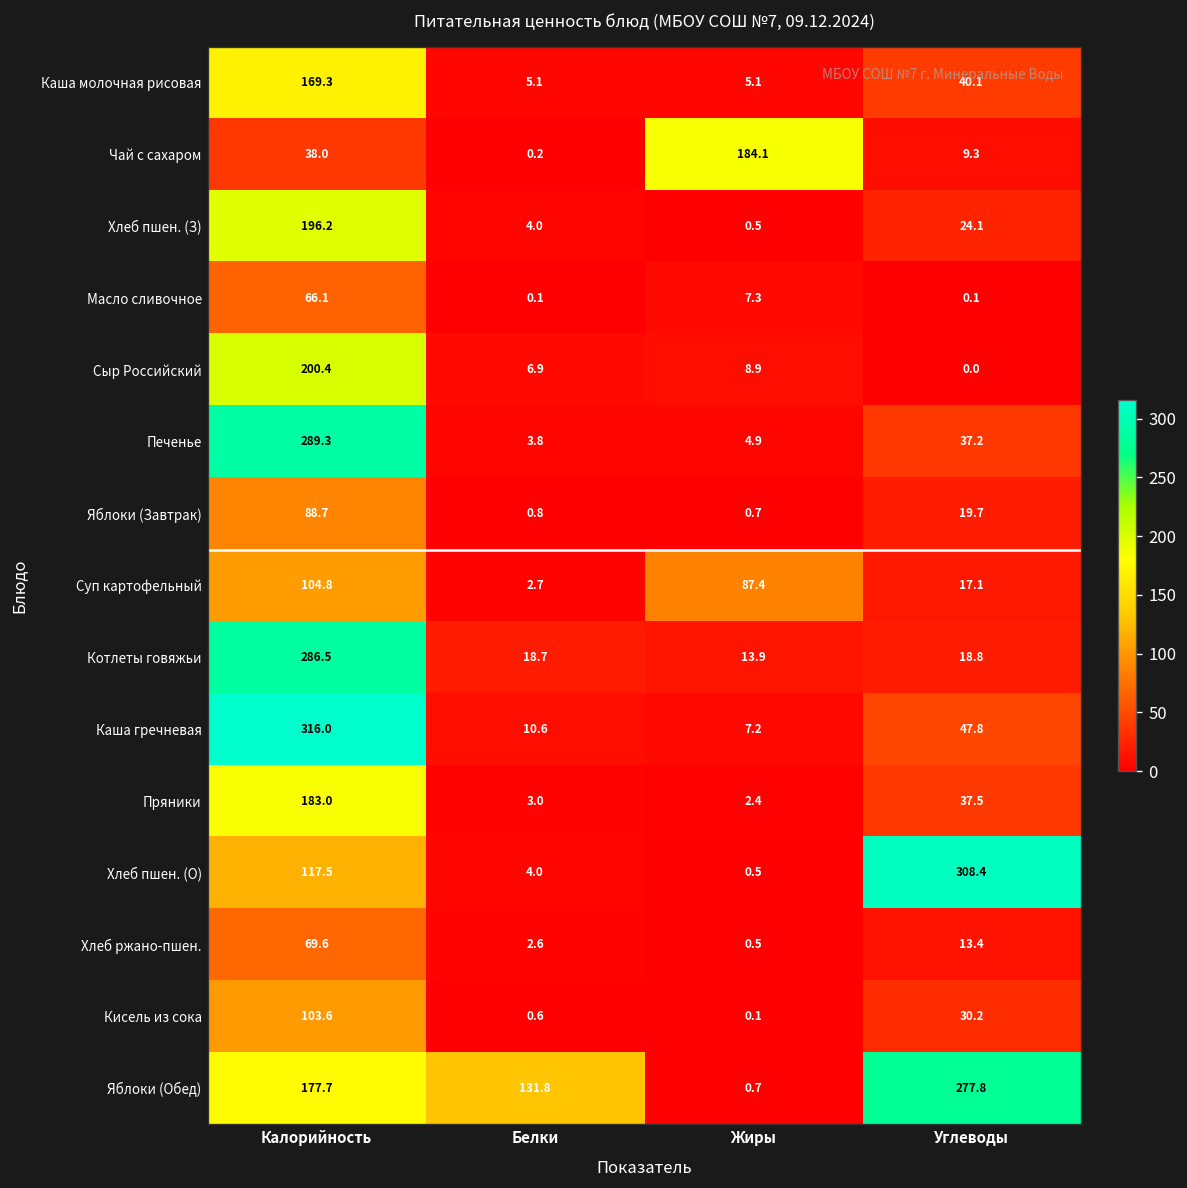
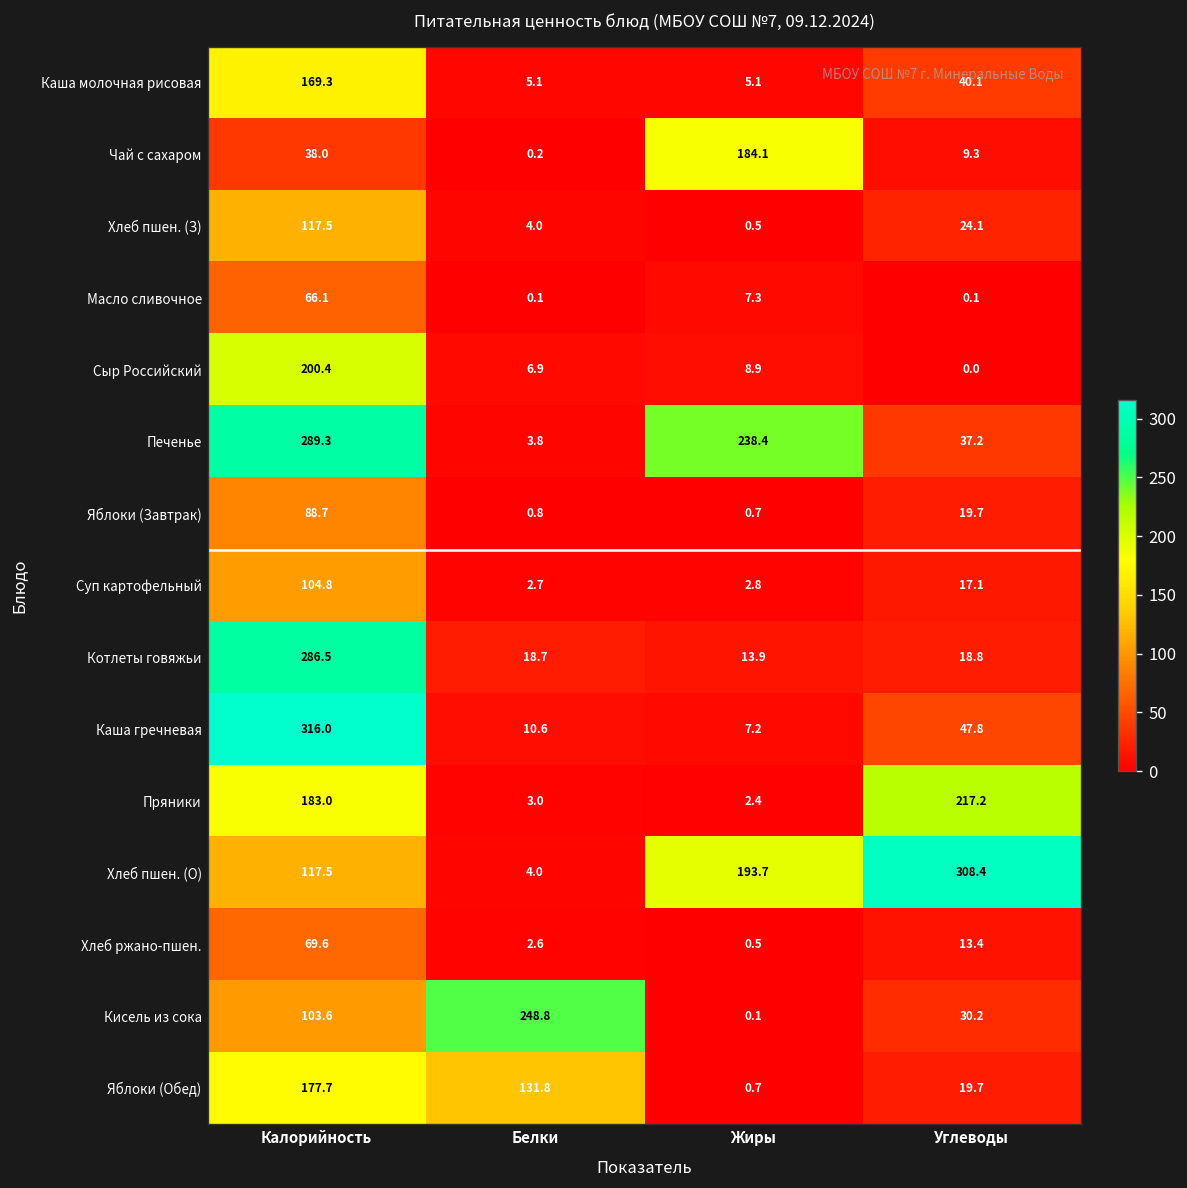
  {
    "Каша молочная рисовая": {
      "Калорийность": 169.3,
      "Белки": 5.1,
      "Жиры": 5.1,
      "Углеводы": 7
    },
    "Чай с сахаром": {
      "Калорийность": 38.0,
      "Белки": 0.2,
      "Жиры": 184.1,
      "Углеводы": 9.3
    },
    "Хлеб пшен. (З)": {
-     "Калорийность": 196.2,
+     "Калорийность": 117.5,
      "Белки": 4.0,
      "Жиры": 0.5,
      "Углеводы": 24.1
    },
    "Масло сливочное": {
      "Калорийность": 66.1,
      "Белки": 0.1,
      "Жиры": 7.3,
      "Углеводы": 0.1
    },
    "Сыр Российский": {
      "Калорийность": 200.4,
      "Белки": 6.9,
      "Жиры": 8.9,
      "Углеводы": 0.0
    },
    "Печенье": {
      "Калорийность": 289.3,
      "Белки": 3.8,
-     "Жиры": 4.9,
+     "Жиры": 238.4,
      "Углеводы": 37.2
    },
    "Яблоки (Завтрак)": {
      "Калорийность": 88.7,
      "Белки": 0.8,
      "Жиры": 0.7,
      "Углеводы": 19.7
    },
    "Суп картофельный": {
      "Калорийность": 104.8,
      "Белки": 2.7,
-     "Жиры": 87.4,
+     "Жиры": 2.8,
      "Углеводы": 17.1
    },
    "Котлеты говяжьи": {
      "Калорийность": 286.5,
      "Белки": 18.7,
      "Жиры": 13.9,
      "Углеводы": 18.8
    },
    "Каша гречневая": {
      "Калорийность": 316.0,
      "Белки": 10.6,
      "Жиры": 7.2,
      "Углеводы": 47.8
    },
    "Пряники": {
      "Калорийность": 183.0,
      "Белки": 3.0,
      "Жиры": 2.4,
-     "Углеводы": 37.5
+     "Углеводы": 217.2
    },
    "Хлеб пшен. (О)": {
      "Калорийность": 117.5,
      "Белки": 4.0,
-     "Жиры": 0.5,
+     "Жиры": 193.7,
      "Углеводы": 308.4
    },
    "Хлеб ржано-пшен.": {
      "Калорийность": 69.6,
      "Белки": 2.6,
      "Жиры": 0.5,
      "Углеводы": 13.4
    },
    "Кисель из сока": {
      "Калорийность": 103.6,
-     "Белки": 0.6,
+     "Белки": 248.8,
      "Жиры": 0.1,
      "Углеводы": 30.2
    },
    "Яблоки (Обед)": {
      "Калорийность": 177.7,
      "Белки": 131.8,
      "Жиры": 0.7,
-     "Углеводы": 277.8
+     "Углеводы": 19.7
    }
  }
